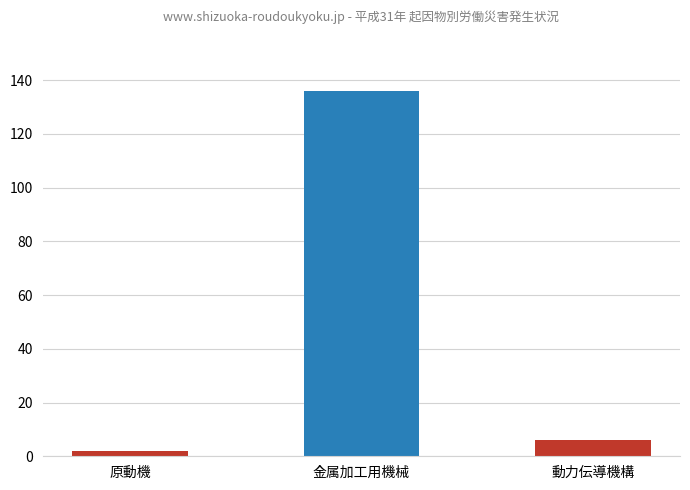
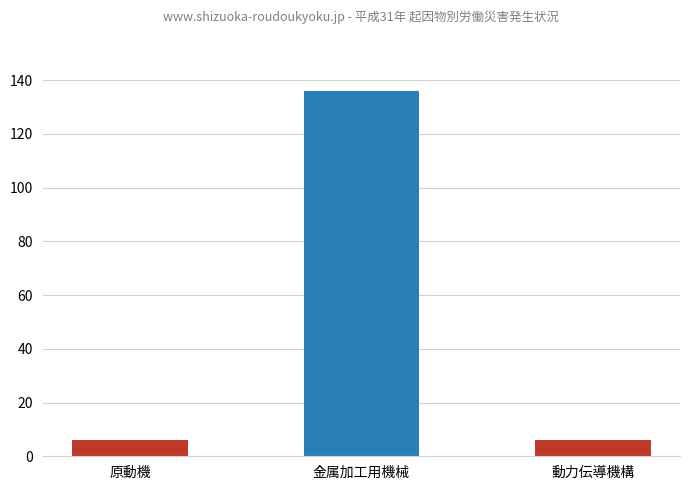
  {
-   "原動機": 2,
+   "原動機": 6,
    "金属加工用機械": 136,
    "動力伝導機構": 6
  }
